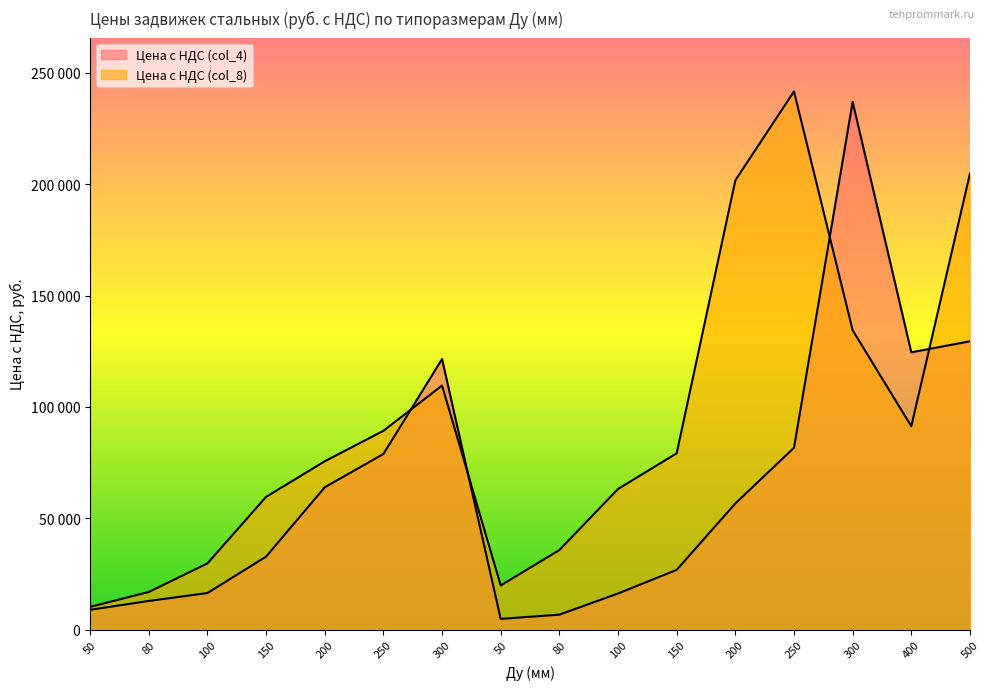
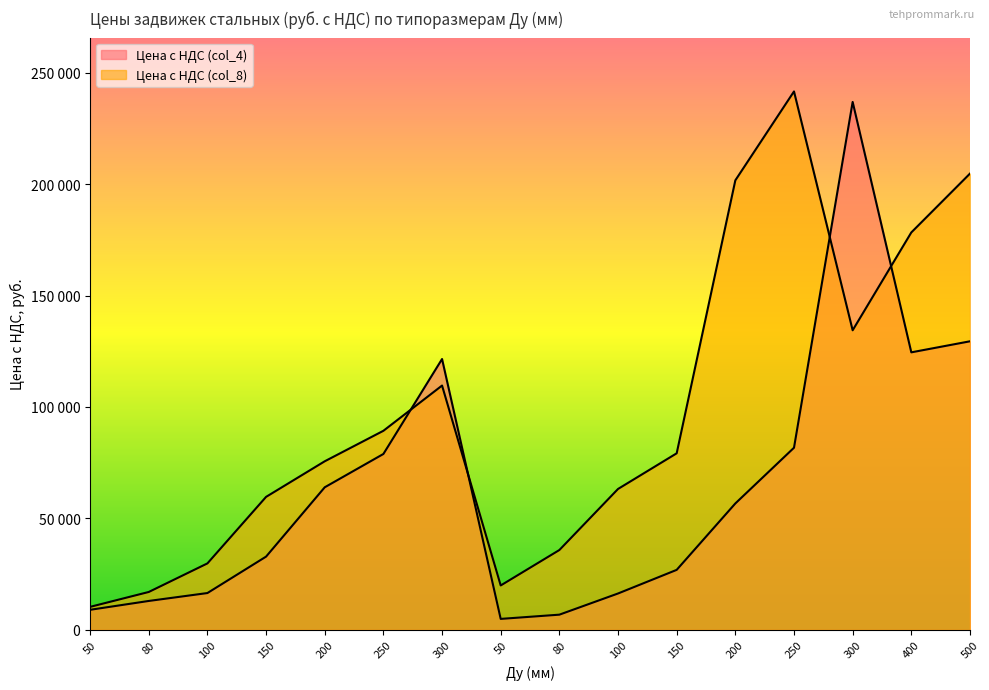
  {
    "Цена с НДС (col_4)": {
      "400": 125000,
      "500": 129000
    },
    "Цена с НДС (col_8)": {
-     "400": 91000,
+     "400": 178000,
      "500": 205000
    }
  }
